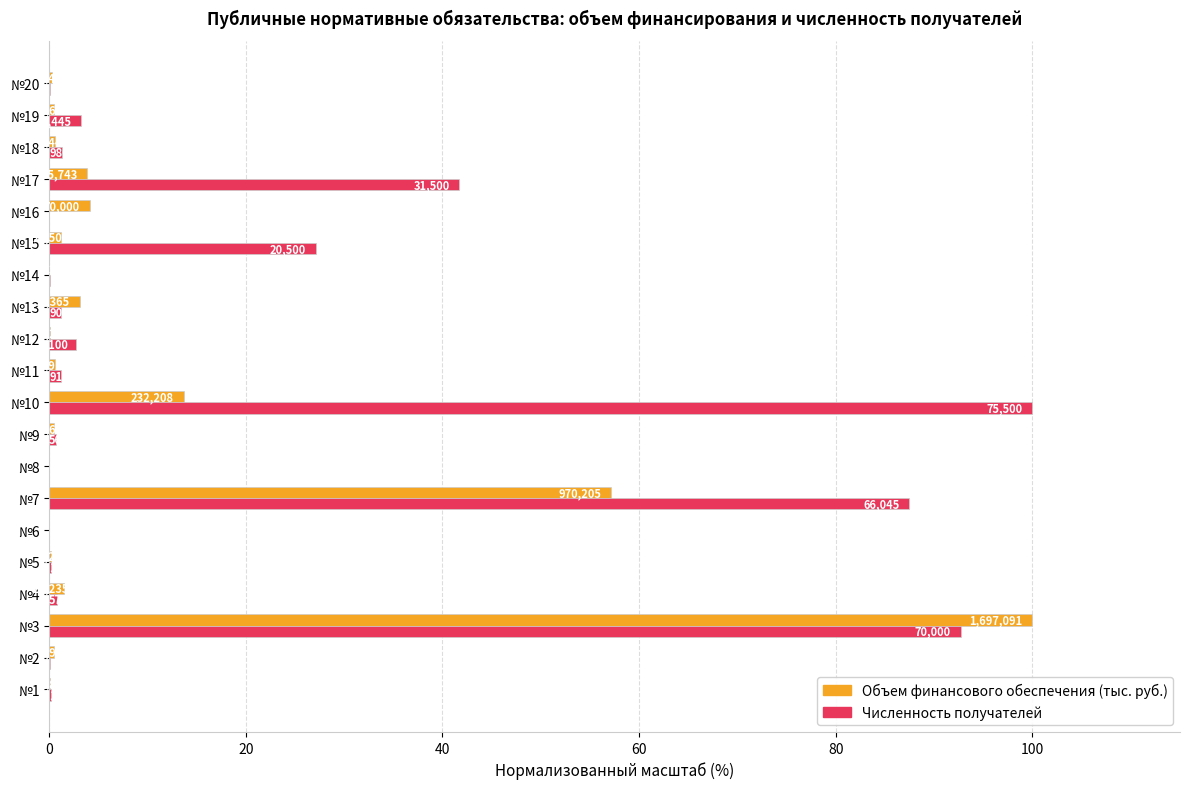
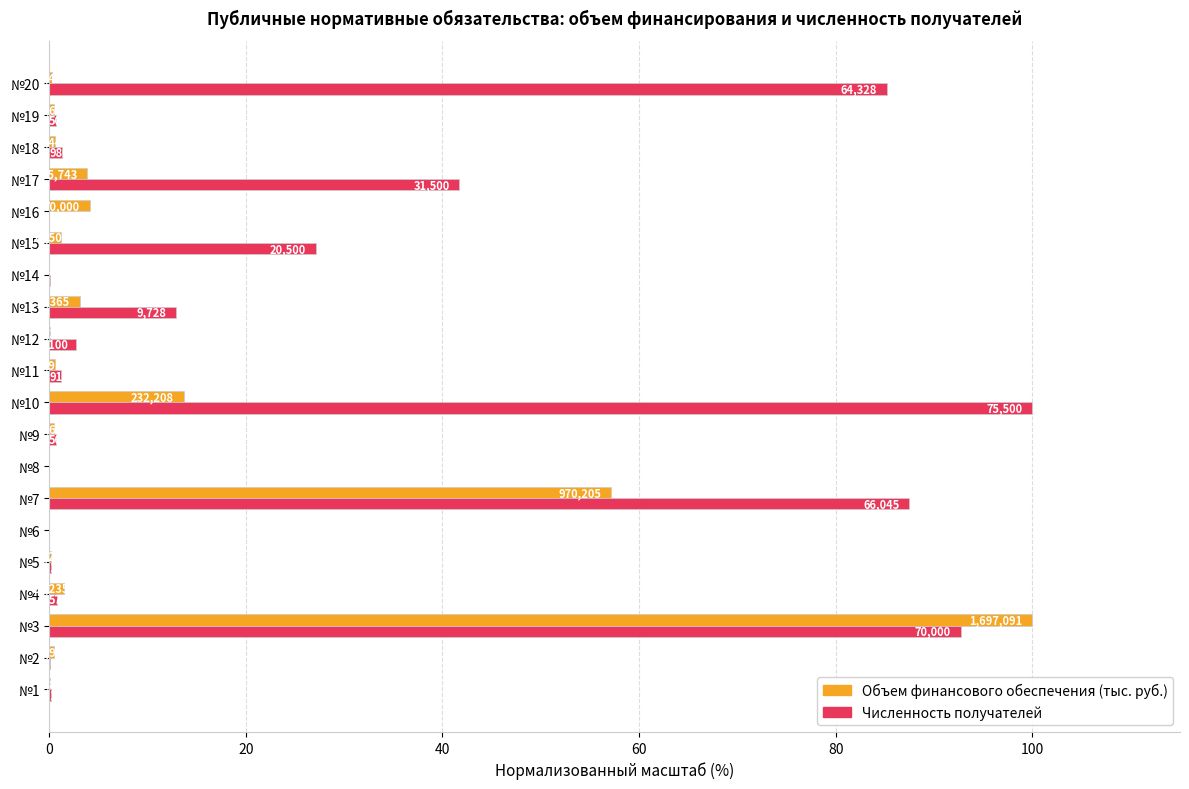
  {
    "Объем финансового обеспечения (тыс. руб.)": {
      "№20": "0",
      "№19": "1",
      "№18": "1",
      "№15": "1",
      "№13": "3",
      "№11": "1",
      "№9": "1",
      "№4": "2",
      "№2": "0"
    },
    "Численность получателей": {
-     "№20": "0",
-     "№19": "3",
-     "№13": "900"
+     "№20": "85",
+     "№19": "1",
+     "№13": "9,728"
    }
  }
